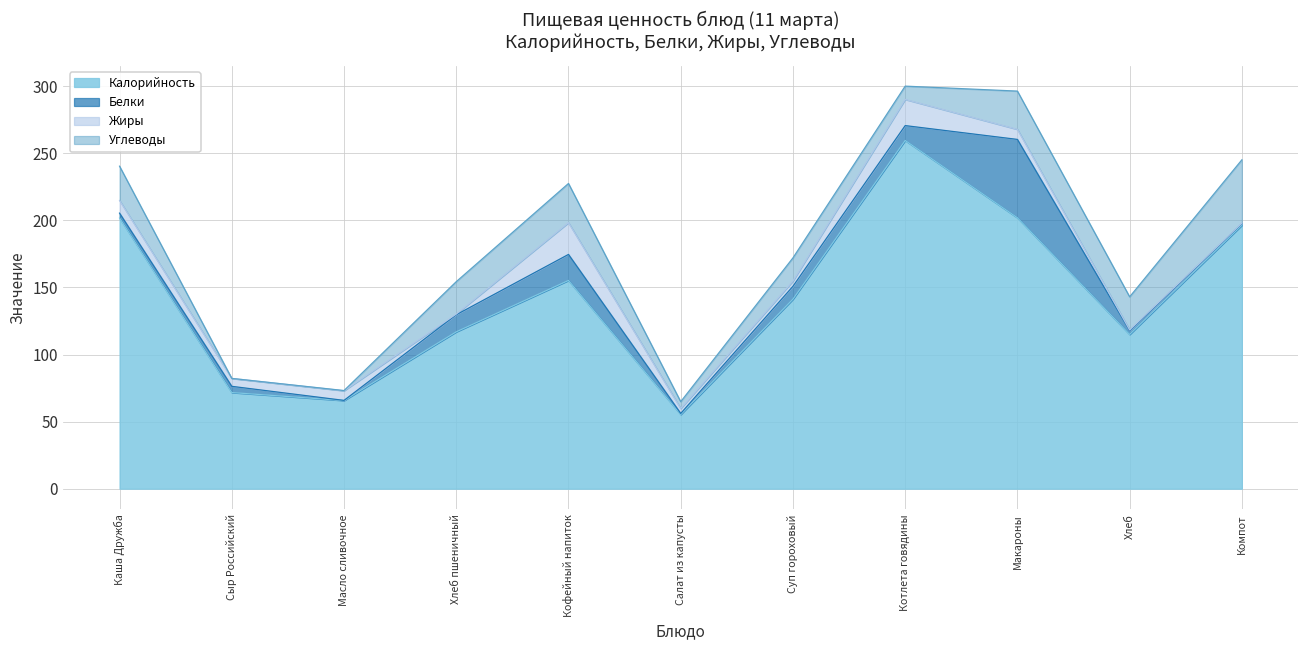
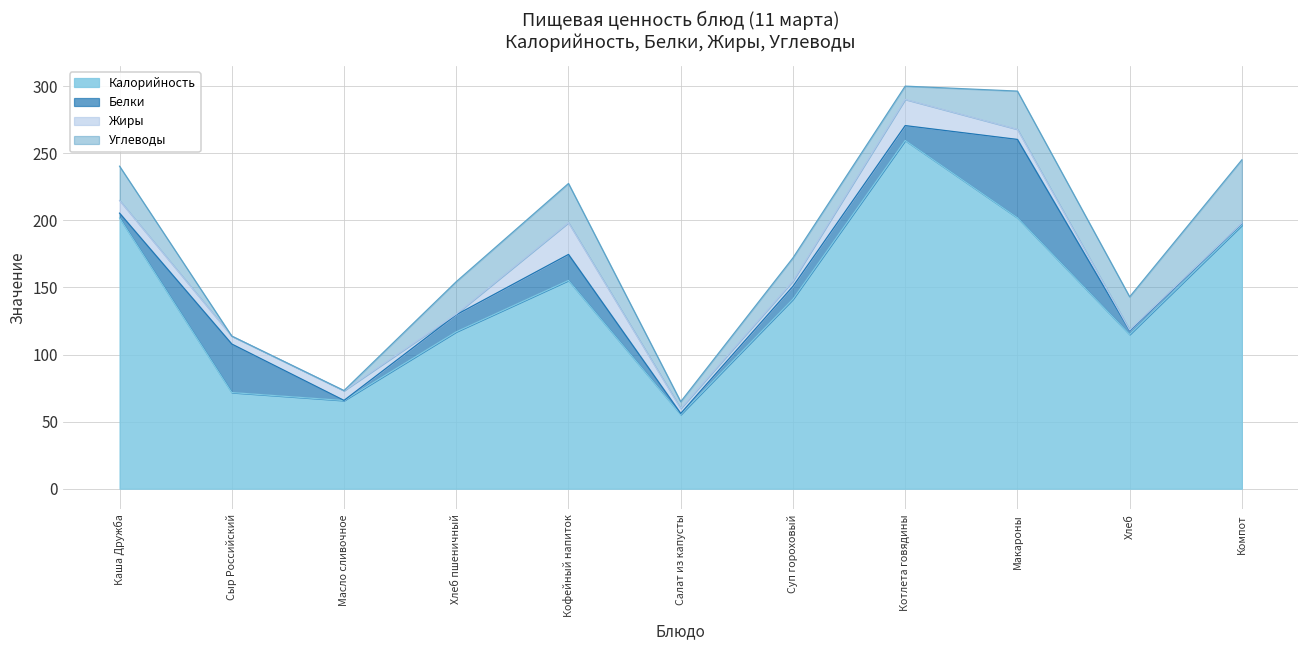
  {
    "Белки": {
      "Каша Дружба": 4,
-     "Сыр Российский": 5,
+     "Сыр Российский": 36,
      "Кофейный напиток": 19,
      "Суп гороховый": 10,
      "Котлета говядины": 11,
      "Макароны": 58
    }
  }
